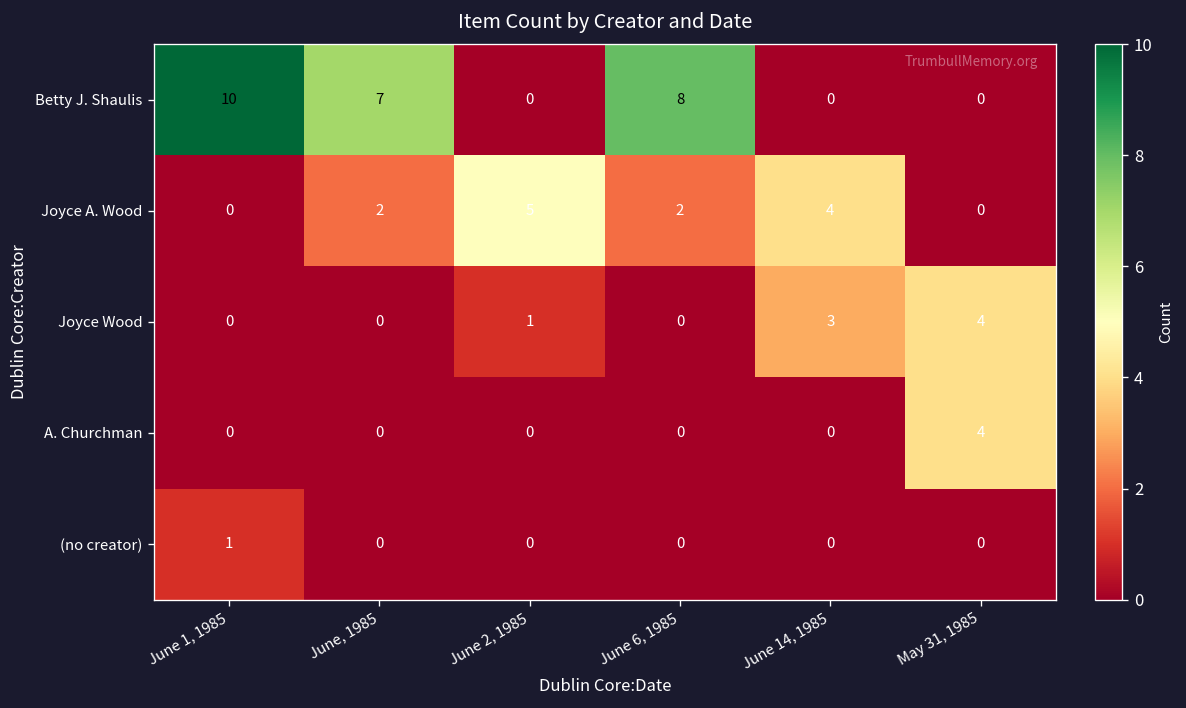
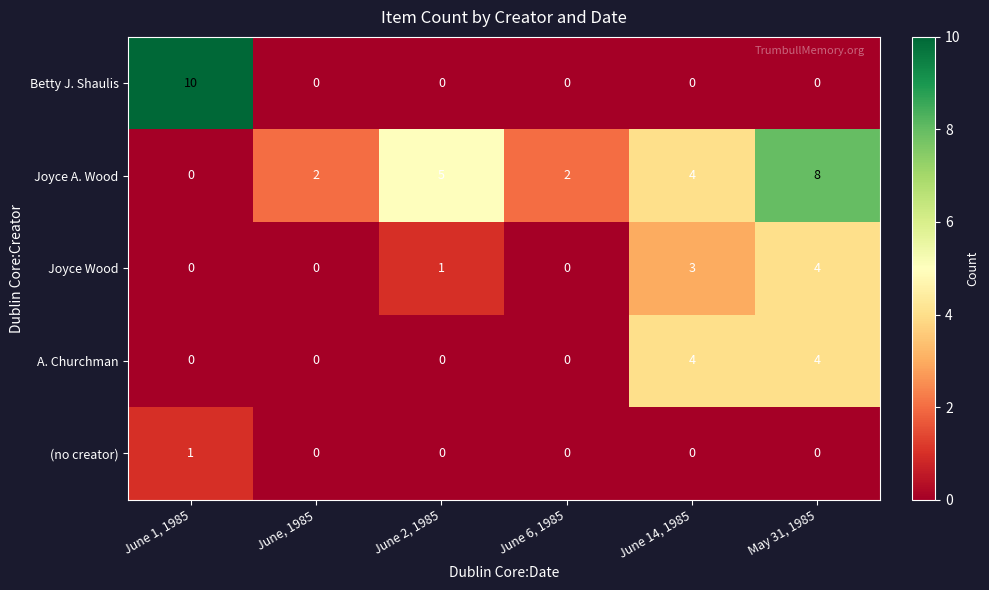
  {
    "Betty J. Shaulis": {
      "June 1, 1985": 10,
-     "June, 1985": 7,
+     "June, 1985": 0,
      "June 2, 1985": 0,
-     "June 6, 1985": 8,
+     "June 6, 1985": 0,
      "June 14, 1985": 0
    },
    "Joyce A. Wood": {
      "June 1, 1985": 0,
      "June, 1985": 2,
      "June 2, 1985": 5,
      "June 6, 1985": 2,
      "June 14, 1985": 4,
-     "May 31, 1985": 0
+     "May 31, 1985": 8
    },
    "Joyce Wood": {
      "June 1, 1985": 0,
      "June, 1985": 0,
      "June 2, 1985": 1,
      "June 6, 1985": 0,
      "June 14, 1985": 3,
      "May 31, 1985": 4
    },
    "A. Churchman": {
      "June 1, 1985": 0,
      "June, 1985": 0,
      "June 2, 1985": 0,
      "June 6, 1985": 0,
-     "June 14, 1985": 0,
+     "June 14, 1985": 4,
      "May 31, 1985": 4
    },
    "(no creator)": {
      "June 1, 1985": 1,
      "June, 1985": 0,
      "June 2, 1985": 0,
      "June 6, 1985": 0,
      "June 14, 1985": 0,
      "May 31, 1985": 0
    }
  }
